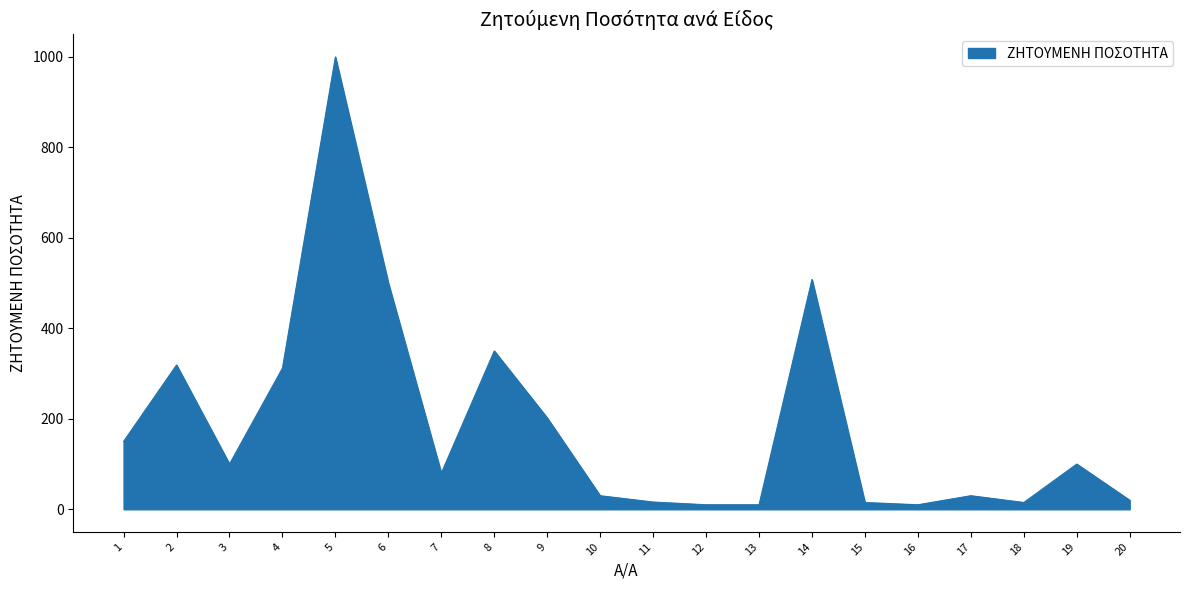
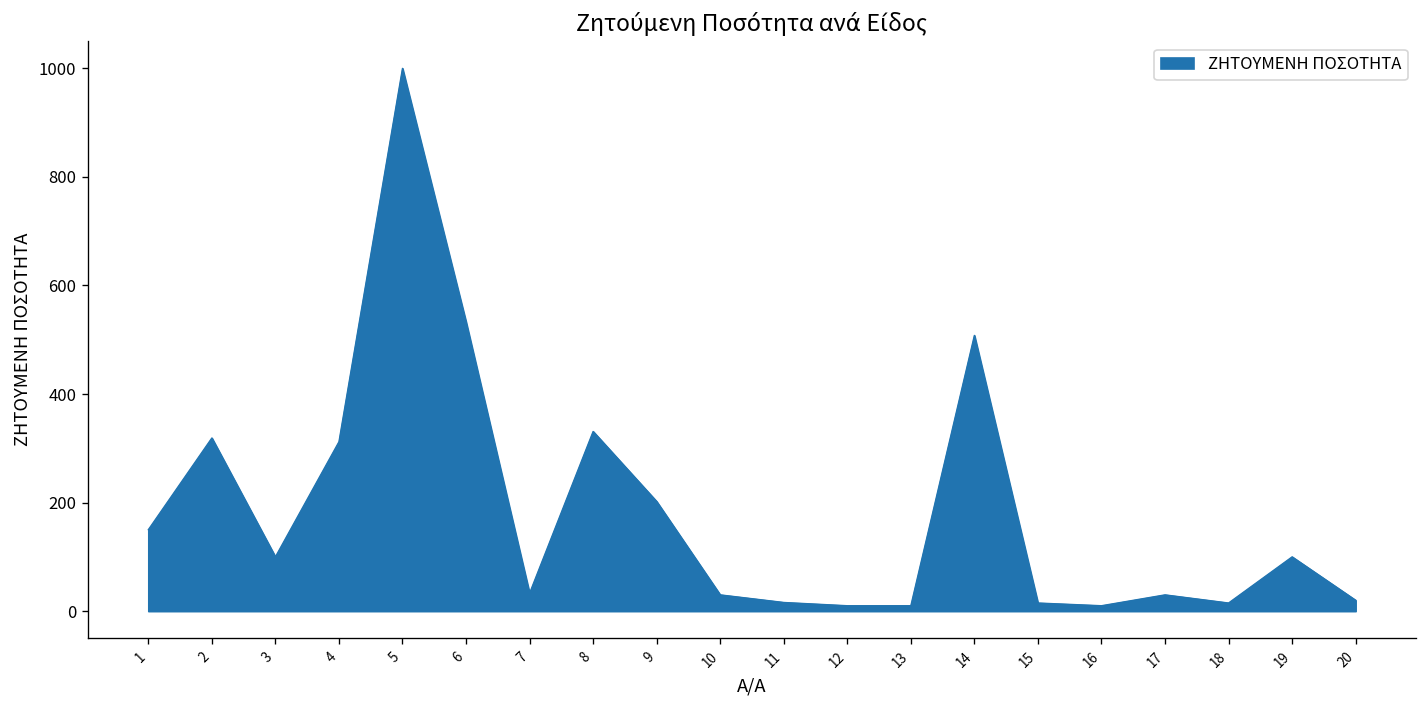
  {
    "1": 150,
    "2": 320,
    "3": 100,
    "4": 310,
    "5": 1000,
-   "6": 500,
-   "7": 80,
-   "8": 350,
+   "6": 530,
+   "7": 30,
+   "8": 330,
    "9": 200,
    "10": 30,
    "11": 20,
    "12": 10,
    "13": 10,
    "14": 510,
    "15": 20,
    "16": 10,
    "17": 30,
    "18": 20,
    "19": 100,
    "20": 20
  }
